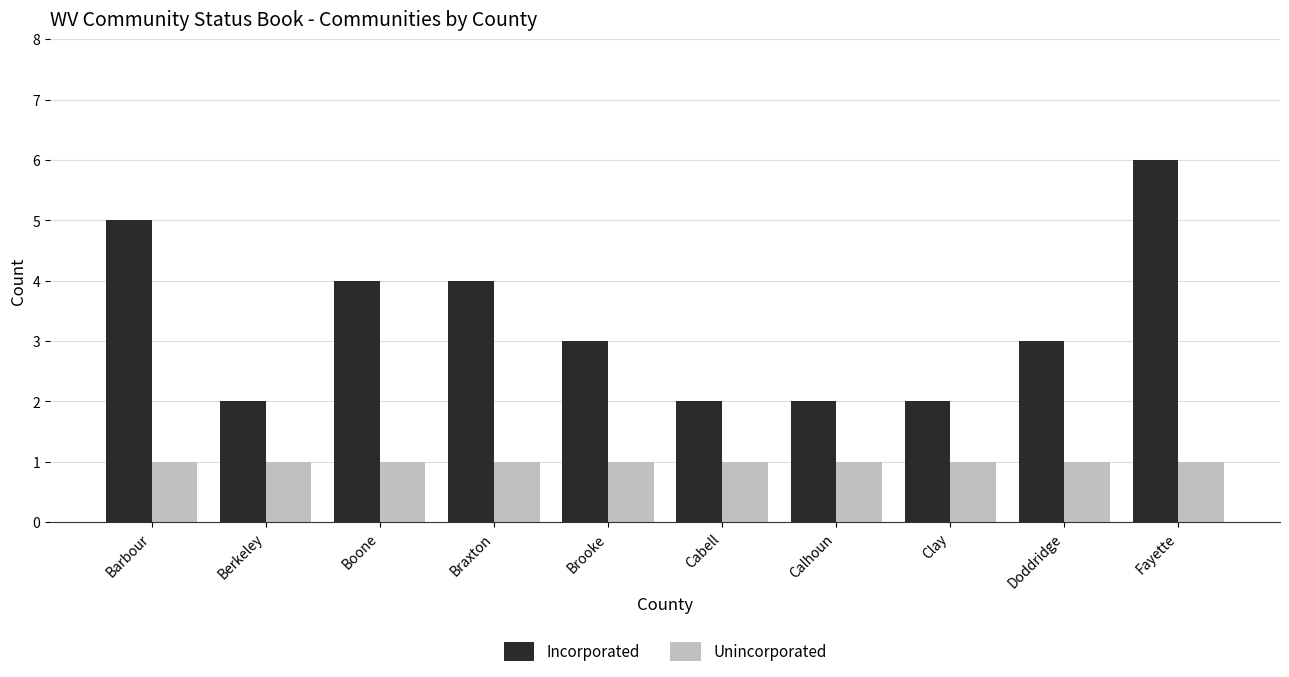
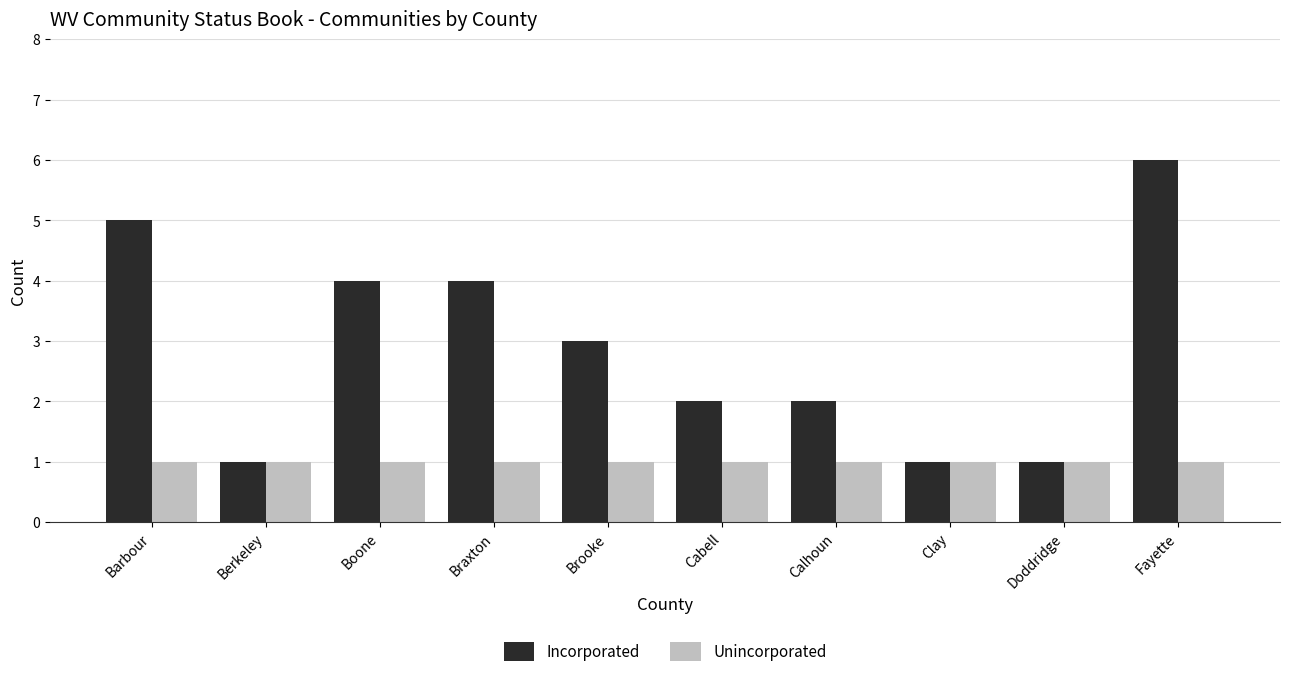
  {
    "Incorporated": {
      "Barbour": 5,
-     "Berkeley": 2,
+     "Berkeley": 1,
      "Boone": 4,
      "Braxton": 4,
      "Brooke": 3,
      "Cabell": 2,
      "Calhoun": 2,
-     "Clay": 2,
-     "Doddridge": 3,
+     "Clay": 1,
+     "Doddridge": 1,
      "Fayette": 6
    },
    "Unincorporated": {
      "Barbour": 1,
      "Berkeley": 1,
      "Boone": 1,
      "Braxton": 1,
      "Brooke": 1,
      "Cabell": 1,
      "Calhoun": 1,
      "Clay": 1,
      "Doddridge": 1,
      "Fayette": 1
    }
  }
